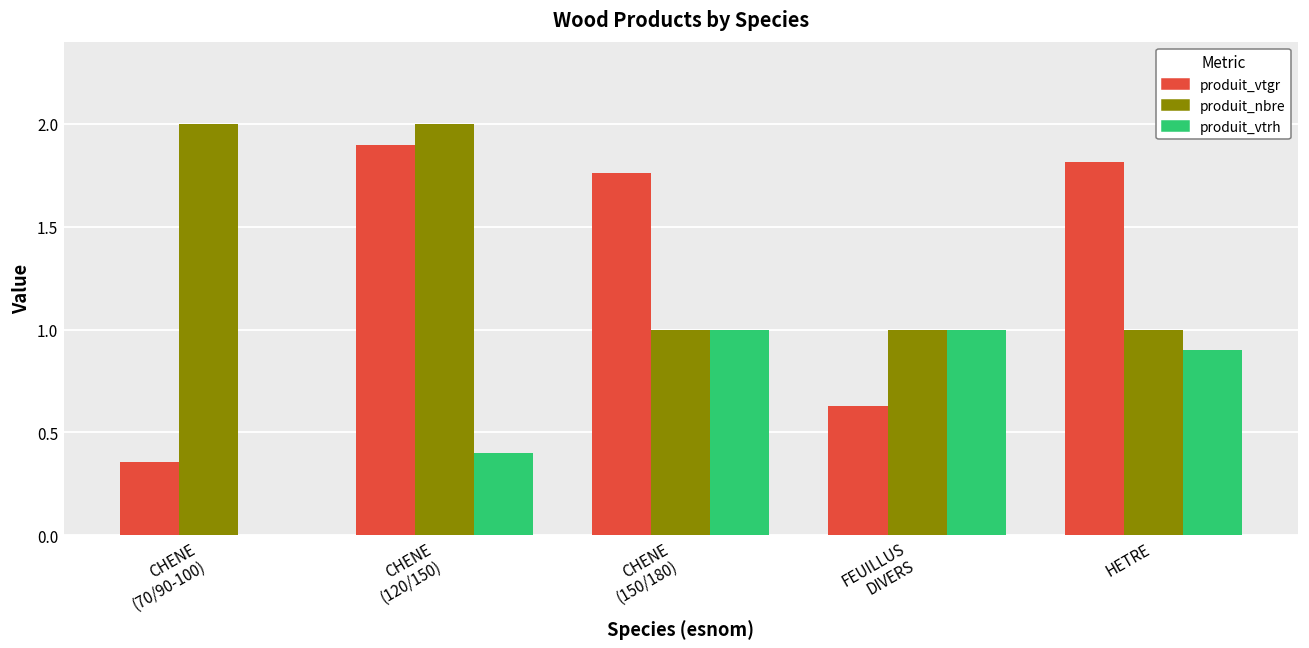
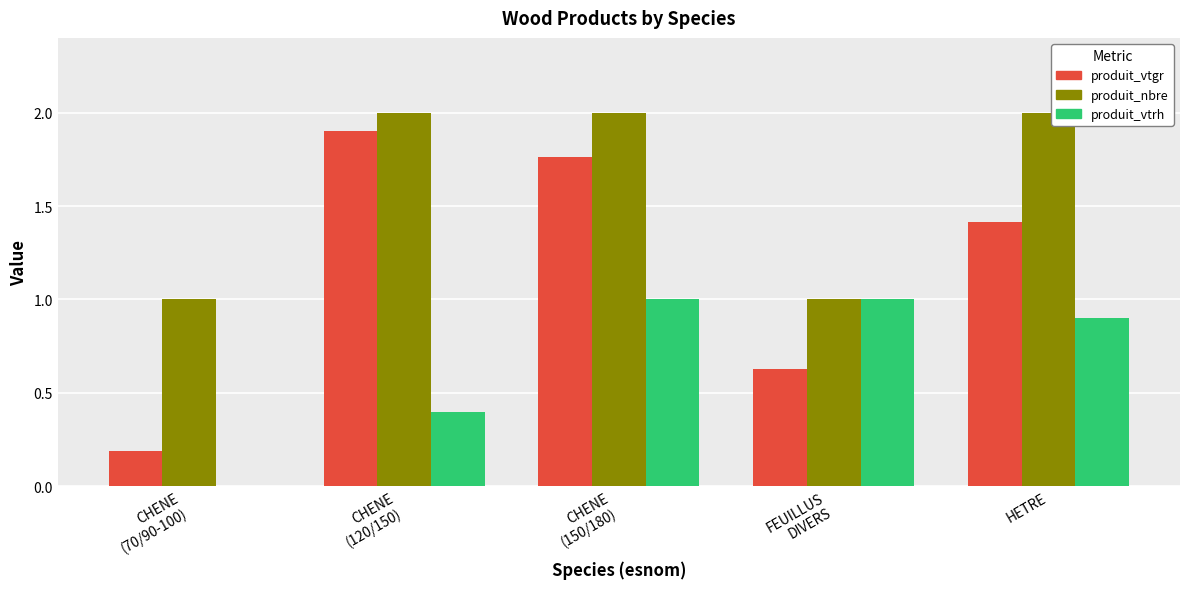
  {
    "produit_vtgr": {
-     "CHENE (70/90-100)": 0.36,
+     "CHENE (70/90-100)": 0.19,
      "CHENE (120/150)": 1.90,
      "CHENE (150/180)": 1.76,
      "FEUILLUS DIVERS": 0.63,
-     "HETRE": 1.81
+     "HETRE": 1.42
    },
    "produit_nbre": {
-     "CHENE (70/90-100)": 2,
+     "CHENE (70/90-100)": 1,
      "CHENE (120/150)": 2,
-     "CHENE (150/180)": 1,
+     "CHENE (150/180)": 2,
      "FEUILLUS DIVERS": 1,
-     "HETRE": 1
+     "HETRE": 2
    },
    "produit_vtrh": {
      "CHENE (70/90-100)": 0.00,
      "CHENE (120/150)": 0.40,
      "CHENE (150/180)": 1.00,
      "FEUILLUS DIVERS": 1.00,
      "HETRE": 0.90
    }
  }
